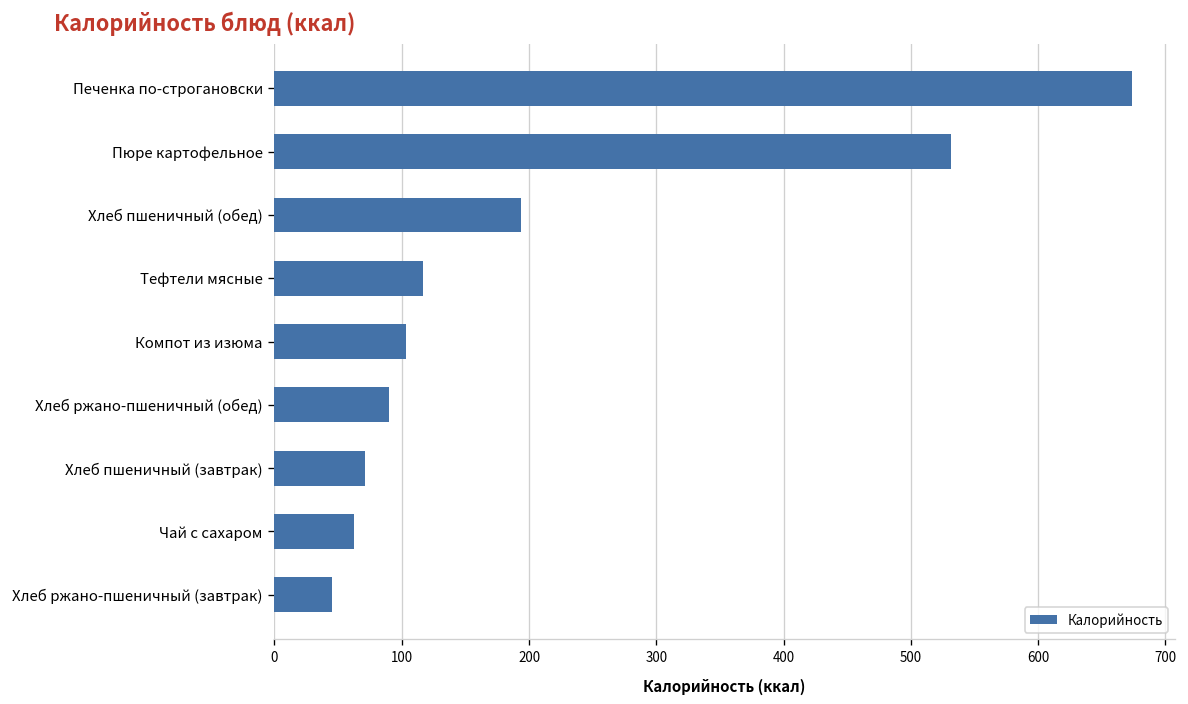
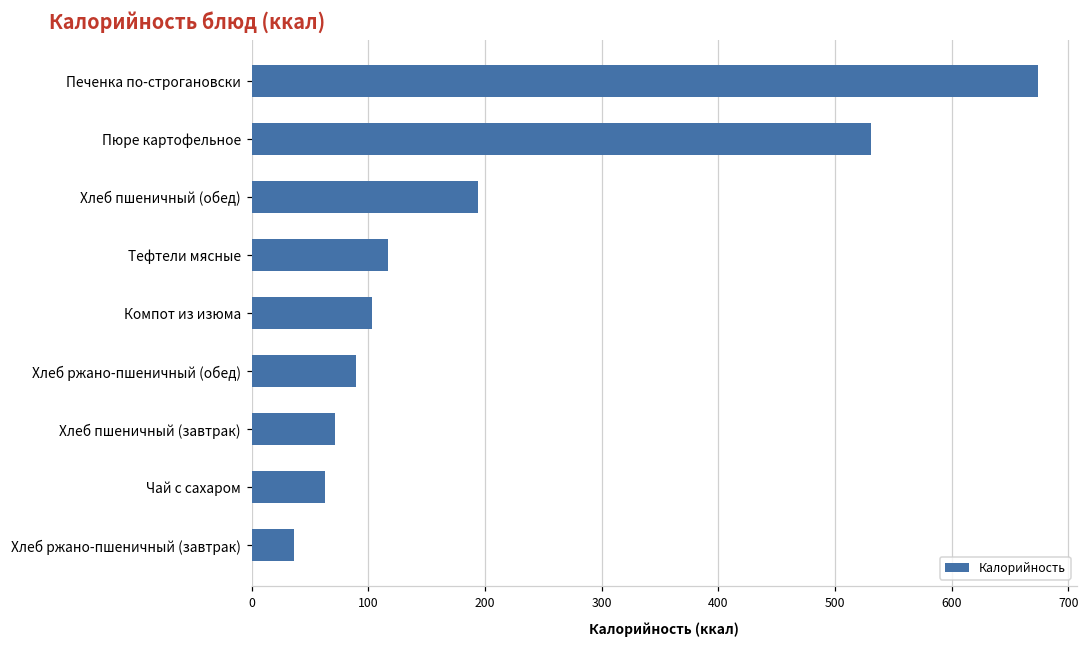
  {
    "Печенка по-строгановски": 674,
    "Пюре картофельное": 531,
    "Хлеб пшеничный (обед)": 194,
    "Тефтели мясные": 117,
    "Компот из изюма": 103,
    "Хлеб ржано-пшеничный (обед)": 90,
    "Хлеб пшеничный (завтрак)": 71,
    "Чай с сахаром": 63,
-   "Хлеб ржано-пшеничный (завтрак)": 45
+   "Хлеб ржано-пшеничный (завтрак)": 36
  }
